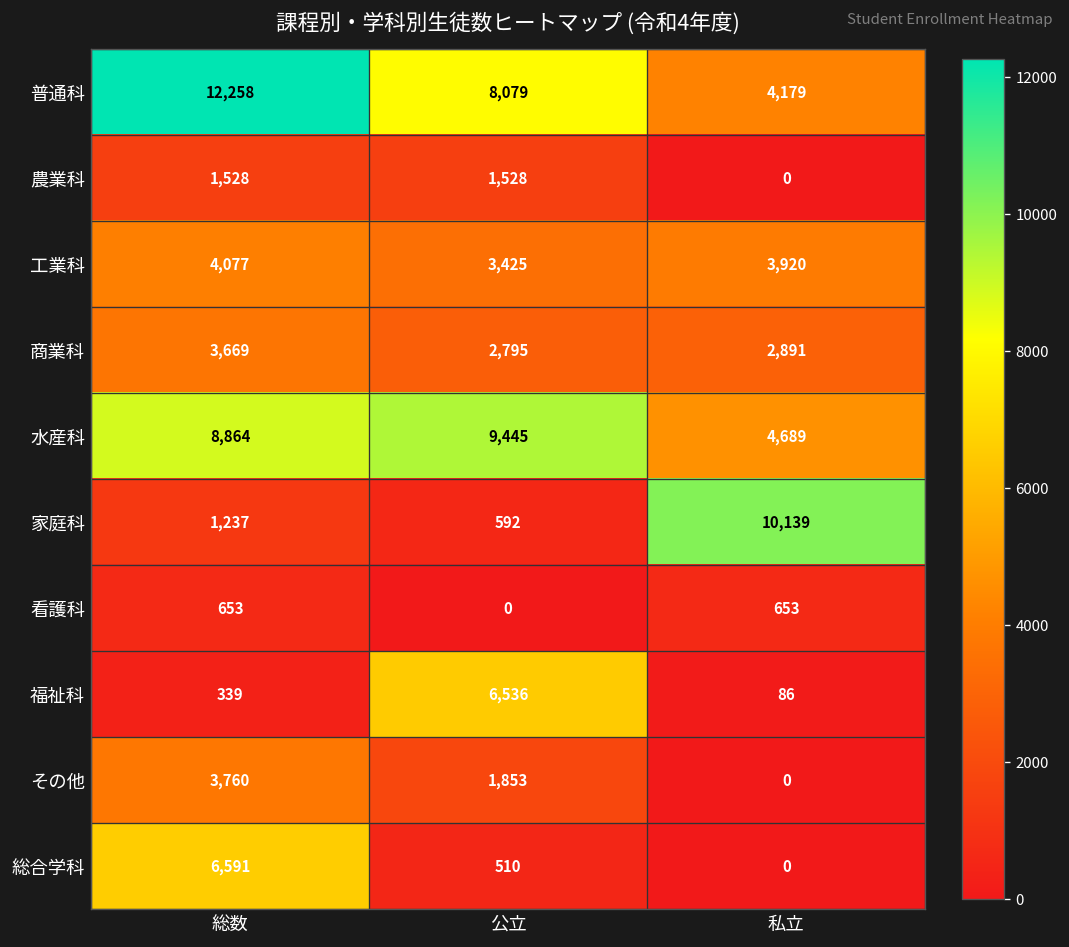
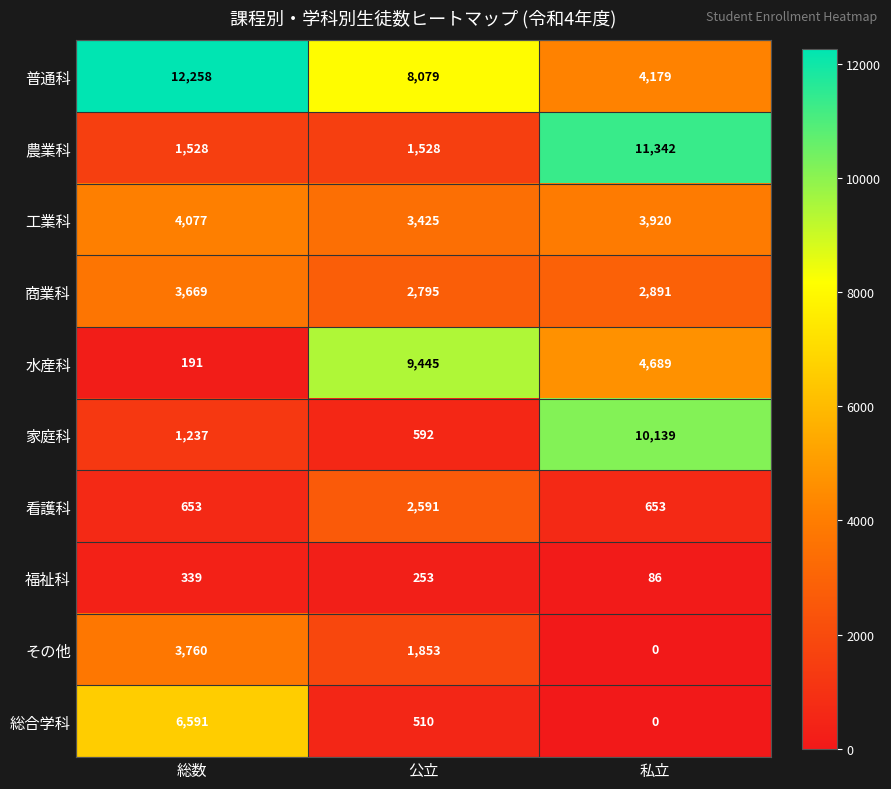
  {
    "普通科": {
      "総数": "12,258",
      "公立": "8,079",
      "私立": "4,179"
    },
    "農業科": {
      "総数": "1,528",
      "公立": "1,528",
-     "私立": "0"
+     "私立": "11,342"
    },
    "工業科": {
      "総数": "4,077",
      "公立": "3,425",
      "私立": "3,920"
    },
    "商業科": {
      "総数": "3,669",
      "公立": "2,795",
      "私立": "2,891"
    },
    "水産科": {
-     "総数": "8,864",
+     "総数": "191",
      "公立": "9,445",
      "私立": "4,689"
    },
    "家庭科": {
      "総数": "1,237",
      "公立": "592",
      "私立": "10,139"
    },
    "看護科": {
      "総数": "653",
-     "公立": "0",
+     "公立": "2,591",
      "私立": "653"
    },
    "福祉科": {
      "総数": "339",
-     "公立": "6,536",
+     "公立": "253",
      "私立": "86"
    },
    "その他": {
      "総数": "3,760",
      "公立": "1,853",
      "私立": "0"
    },
    "総合学科": {
      "総数": "6,591",
      "公立": "510",
      "私立": "0"
    }
  }
